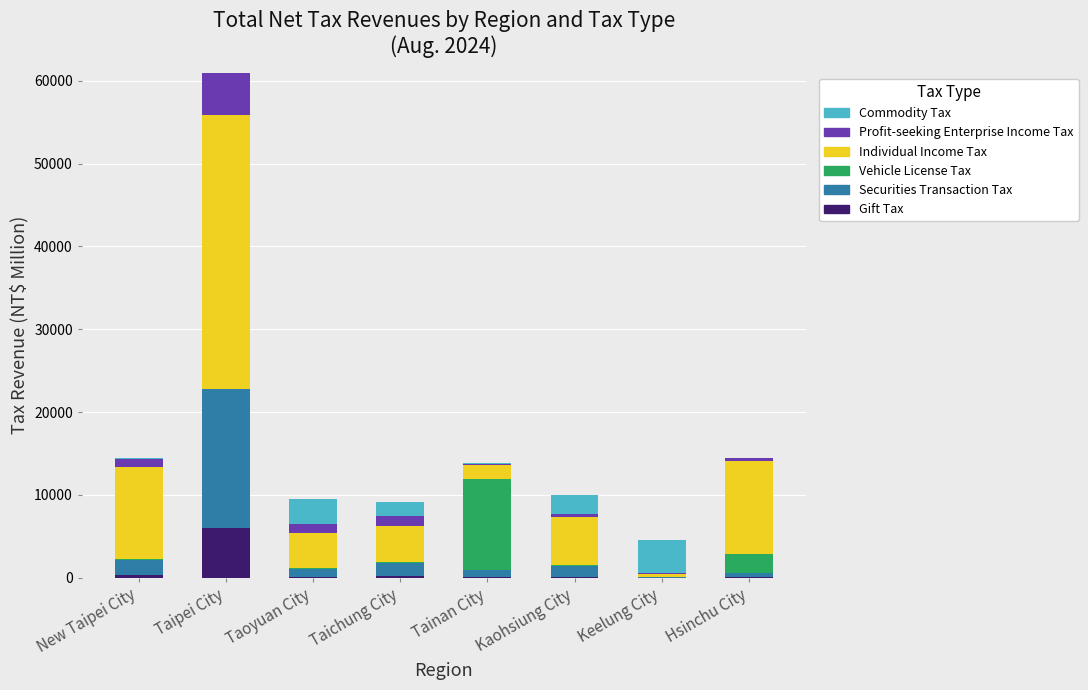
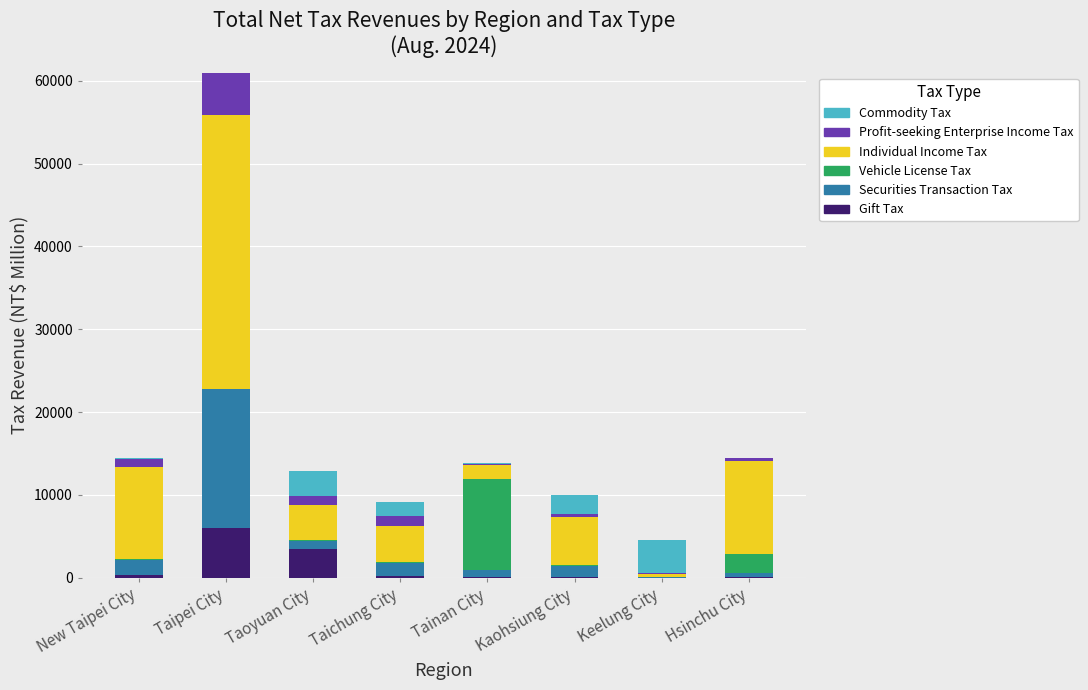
  {
    "Gift Tax": {
      "New Taipei City": 0,
      "Taipei City": 6000,
-     "Taoyuan City": 0
+     "Taoyuan City": 4000
    },
    "Securities Transaction Tax": {
      "New Taipei City": 2000,
      "Taipei City": 17000,
      "Taoyuan City": 1000,
      "Taichung City": 2000,
      "Tainan City": 1000,
      "Kaohsiung City": 1000,
      "Hsinchu City": 0
    },
    "Vehicle License Tax": {
      "Tainan City": 11000,
      "Hsinchu City": 2000
    },
    "Individual Income Tax": {
      "New Taipei City": 11000,
      "Taipei City": 33000,
      "Taoyuan City": 4000,
      "Taichung City": 4000,
      "Tainan City": 2000,
      "Kaohsiung City": 6000,
      "Keelung City": 0,
      "Hsinchu City": 11000
    },
    "Profit-seeking Enterprise Income Tax": {
      "New Taipei City": 1000,
      "Taipei City": 5000,
      "Taoyuan City": 1000,
      "Taichung City": 1000,
      "Kaohsiung City": 0,
      "Hsinchu City": 0
    },
    "Commodity Tax": {
      "Taoyuan City": 3000,
      "Taichung City": 2000,
      "Kaohsiung City": 2000,
      "Keelung City": 4000
    }
  }
